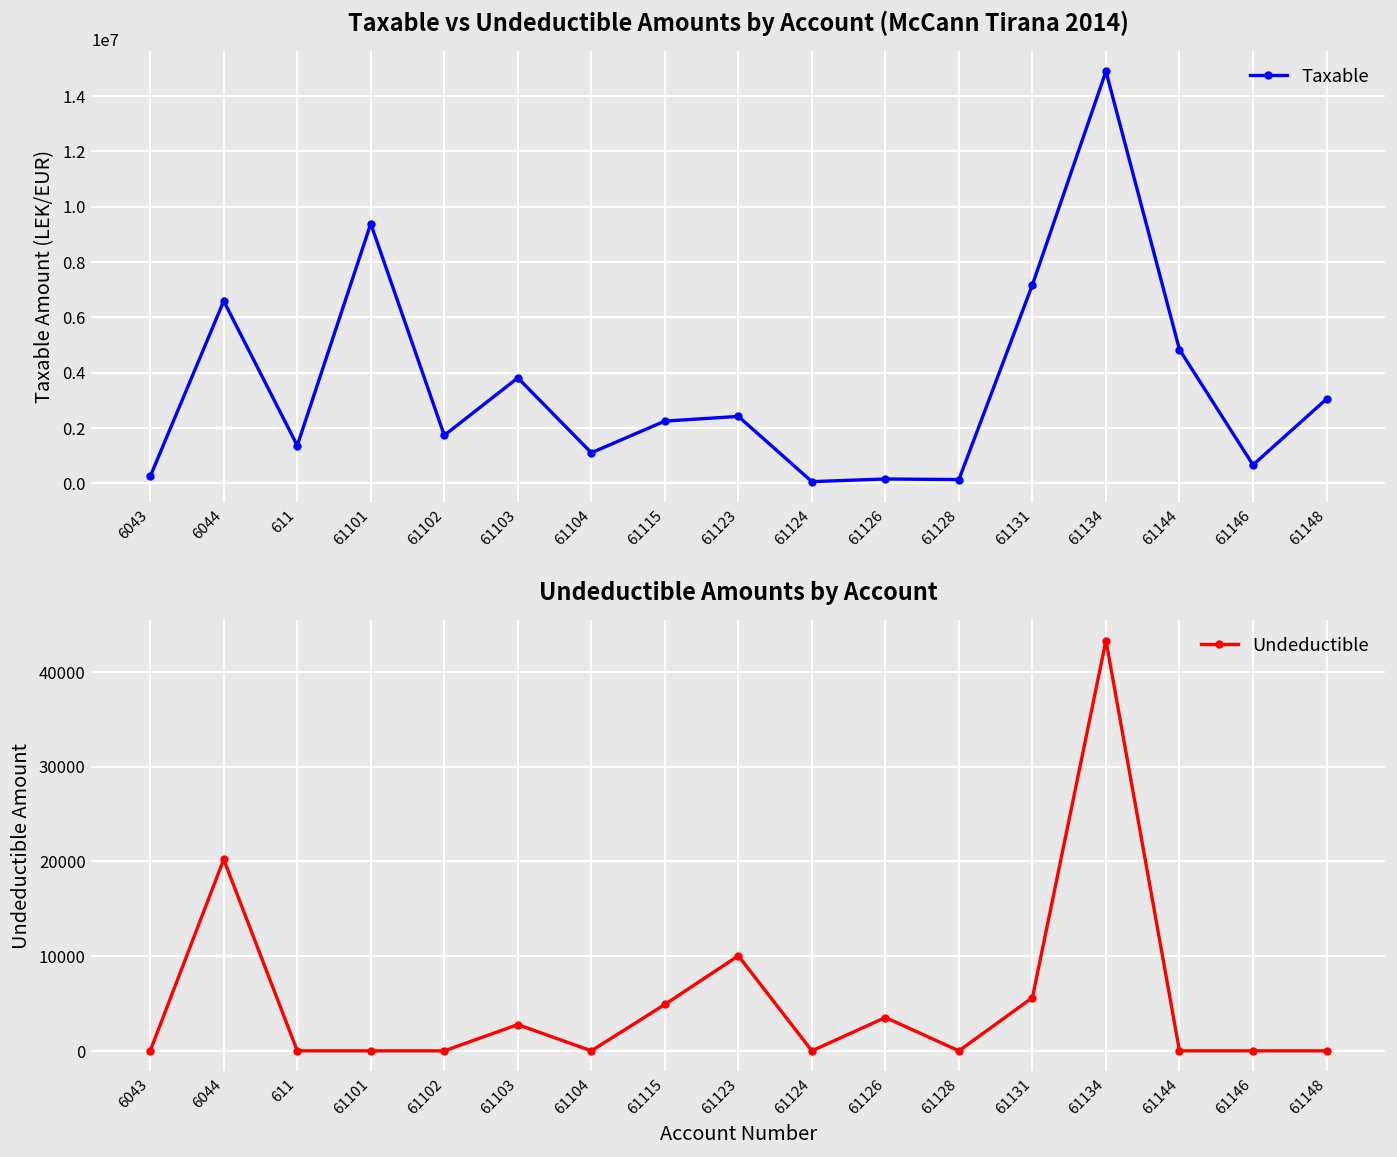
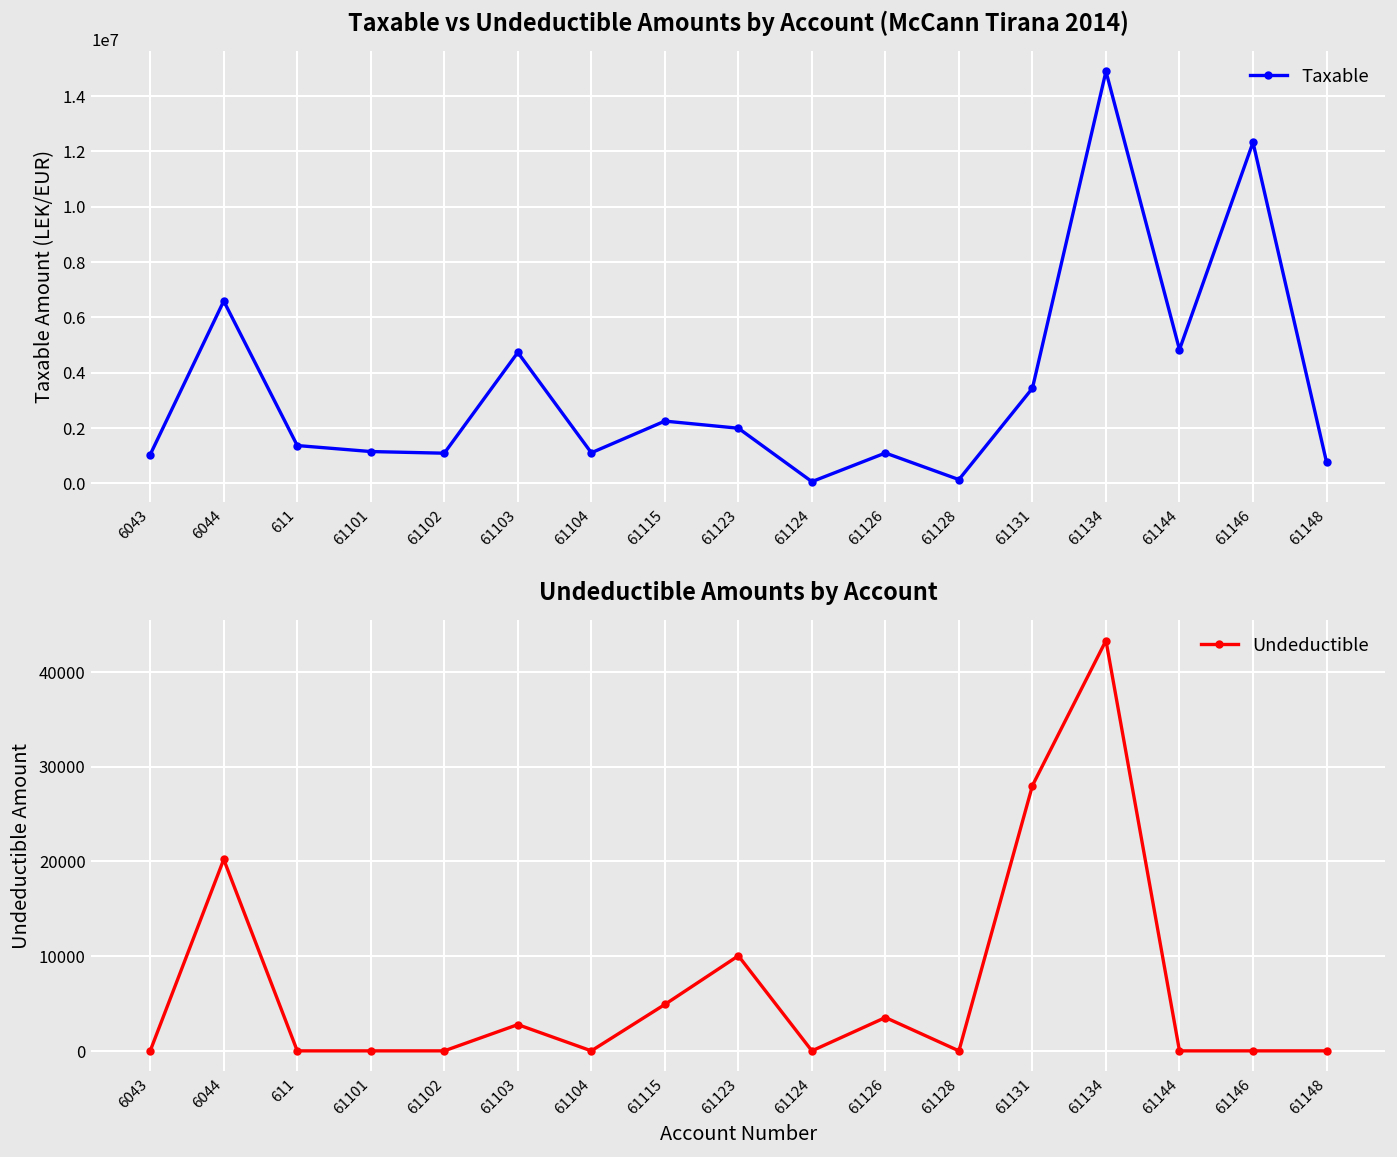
  {
    "Taxable vs Undeductible Amounts by Account (McCann Tirana 2014)": {
-     "6043": 300000,
+     "6043": 1000000,
      "6044": 6600000,
      "611": 1400000,
-     "61101": 9400000,
-     "61102": 1700000,
-     "61103": 3800000,
+     "61101": 1100000,
+     "61102": 1100000,
+     "61103": 4700000,
      "61104": 1100000,
      "61115": 2200000,
-     "61123": 2400000,
+     "61123": 2000000,
      "61124": 100000,
-     "61126": 200000,
+     "61126": 1100000,
      "61128": 100000,
-     "61131": 7200000,
+     "61131": 3400000,
      "61134": 14900000,
      "61144": 4800000,
-     "61146": 700000,
-     "61148": 3000000
+     "61146": 12300000,
+     "61148": 800000
    },
    "Undeductible Amounts by Account": {
      "6043": 0,
      "6044": 20000,
      "611": 0,
      "61101": 0,
      "61102": 0,
      "61103": 3000,
      "61104": 0,
      "61115": 5000,
      "61123": 10000,
      "61124": 0,
      "61126": 4000,
      "61128": 0,
-     "61131": 6000,
+     "61131": 28000,
      "61134": 43000,
      "61144": 0,
      "61146": 0,
      "61148": 0
    }
  }
